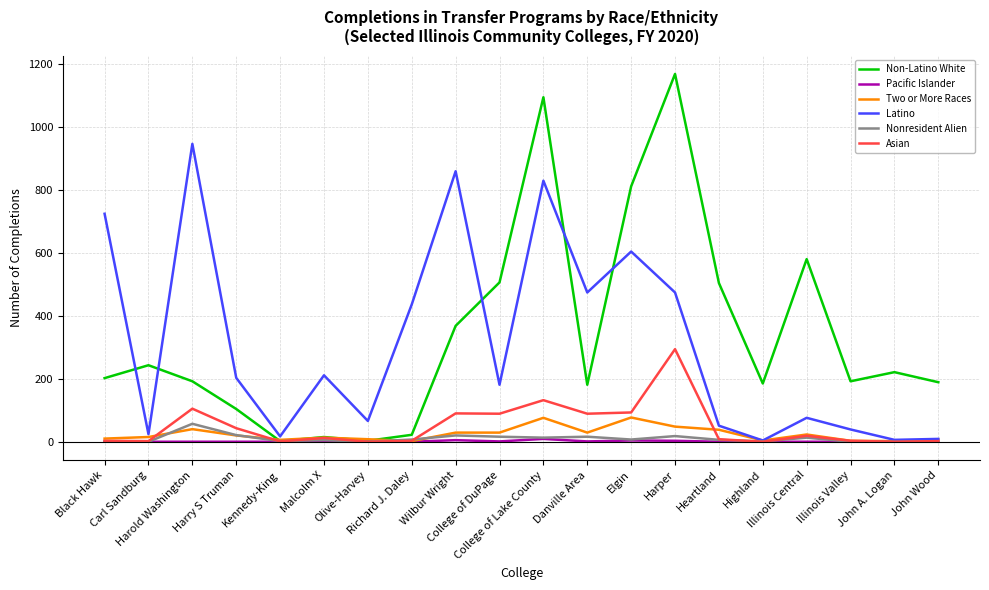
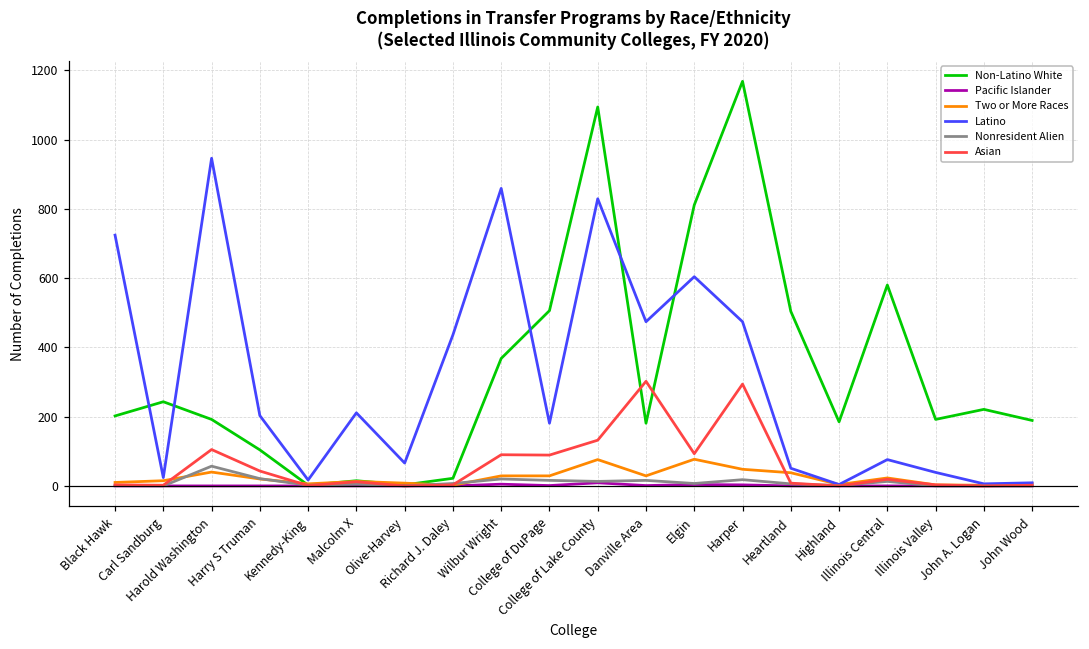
  {
    "Non-Latino White": {
      "Black Hawk": 200,
      "Carl Sandburg": 240,
      "Harold Washington": 190,
      "Harry S Truman": 100,
      "Richard J. Daley": 20,
      "Wilbur Wright": 370,
      "College of DuPage": 510,
      "College of Lake County": 1090,
      "Danville Area": 180,
      "Elgin": 810,
      "Harper": 1170,
      "Heartland": 500,
      "Highland": 190,
      "Illinois Central": 580,
      "Illinois Valley": 190,
      "John A. Logan": 220,
      "John Wood": 190
    },
    "Pacific Islander": {
      "Harold Washington": 0,
      "Harry S Truman": 0,
      "Wilbur Wright": 10,
      "College of DuPage": 0,
      "Danville Area": 0,
      "Harper": 0,
      "Illinois Central": 0
    },
    "Two or More Races": {
      "Carl Sandburg": 20,
      "Harold Washington": 40,
      "Wilbur Wright": 30,
      "College of DuPage": 30,
      "College of Lake County": 80,
      "Danville Area": 30,
      "Elgin": 80,
      "Harper": 50,
      "Heartland": 40
    },
    "Latino": {
      "Black Hawk": 720,
      "Carl Sandburg": 20,
      "Harold Washington": 950,
      "Harry S Truman": 200,
      "Kennedy-King": 20,
      "Malcolm X": 210,
      "Olive-Harvey": 70,
      "Richard J. Daley": 440,
      "Wilbur Wright": 860,
      "College of DuPage": 180,
      "College of Lake County": 830,
      "Danville Area": 470,
      "Elgin": 600,
      "Harper": 470,
      "Heartland": 50,
      "Illinois Central": 80,
      "Illinois Valley": 40
    },
    "Nonresident Alien": {
      "Harold Washington": 60,
      "Wilbur Wright": 20,
      "College of DuPage": 20,
      "Danville Area": 20,
      "Harper": 20
    },
    "Asian": {
      "Harold Washington": 110,
      "Harry S Truman": 40,
      "Wilbur Wright": 90,
      "College of DuPage": 90,
      "College of Lake County": 130,
-     "Danville Area": 90,
+     "Danville Area": 300,
      "Elgin": 90,
      "Harper": 290
    }
  }
